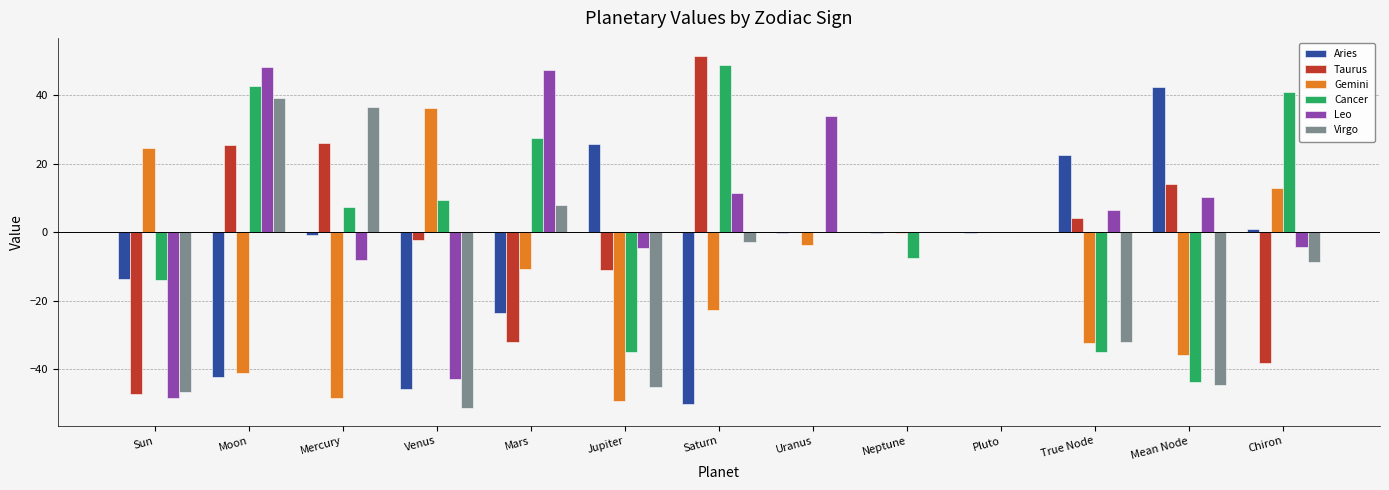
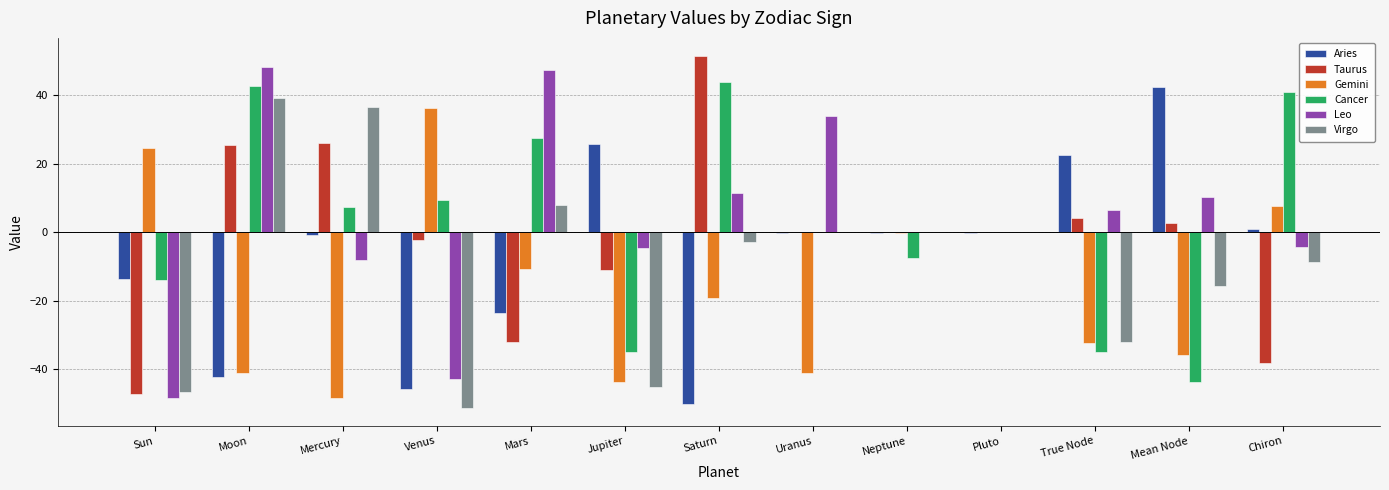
  {
    "Aries": {
      "Sun": -14,
      "Moon": -42,
      "Mercury": -1,
      "Venus": -46,
      "Mars": -24,
      "Jupiter": 26,
      "Saturn": -50,
      "True Node": 23,
      "Mean Node": 42,
      "Chiron": 1
    },
    "Taurus": {
      "Sun": -47,
      "Moon": 25,
      "Mercury": 26,
      "Venus": -2,
      "Mars": -32,
      "Jupiter": -11,
      "Saturn": 52,
      "True Node": 4,
-     "Mean Node": 14,
+     "Mean Node": 3,
      "Chiron": -38
    },
    "Gemini": {
      "Sun": 25,
      "Moon": -41,
      "Mercury": -48,
      "Venus": 36,
      "Mars": -11,
-     "Jupiter": -49,
-     "Saturn": -23,
-     "Uranus": -4,
+     "Jupiter": -44,
+     "Saturn": -19,
+     "Uranus": -41,
      "True Node": -32,
      "Mean Node": -36,
-     "Chiron": 13
+     "Chiron": 8
    },
    "Cancer": {
      "Sun": -14,
      "Moon": 43,
      "Mercury": 7,
      "Venus": 9,
      "Mars": 27,
      "Jupiter": -35,
-     "Saturn": 49,
+     "Saturn": 44,
      "Neptune": -8,
      "True Node": -35,
      "Mean Node": -44,
      "Chiron": 41
    },
    "Leo": {
      "Sun": -48,
      "Moon": 48,
      "Mercury": -8,
      "Venus": -43,
      "Mars": 47,
      "Jupiter": -5,
      "Saturn": 11,
      "Uranus": 34,
      "True Node": 6,
      "Mean Node": 10,
      "Chiron": -4
    },
    "Virgo": {
      "Sun": -47,
      "Moon": 39,
      "Mercury": 36,
      "Venus": -51,
      "Mars": 8,
      "Jupiter": -45,
      "Saturn": -3,
      "Pluto": 0,
      "True Node": -32,
-     "Mean Node": -44,
+     "Mean Node": -16,
      "Chiron": -9
    }
  }
